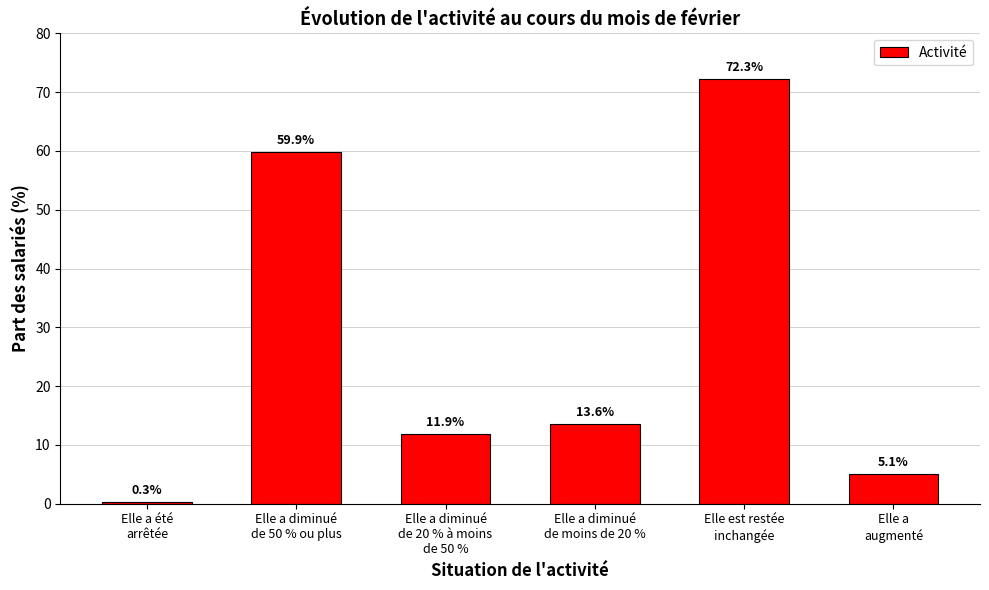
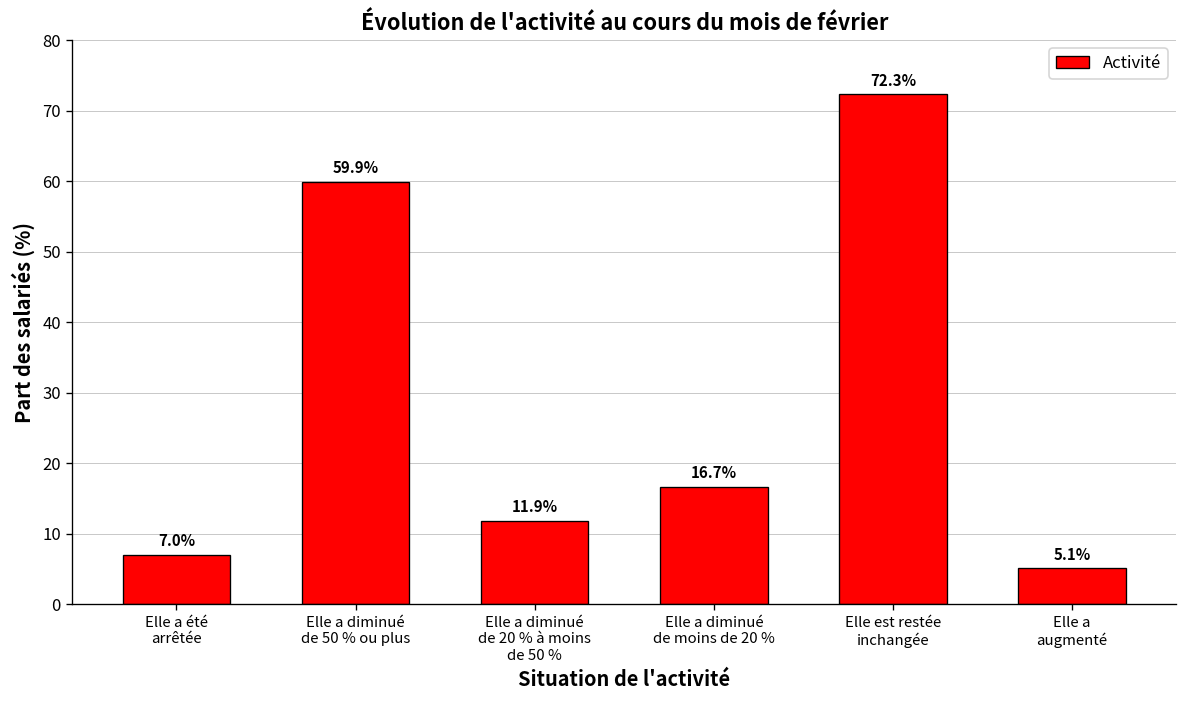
  {
-   "Elle a été arrêtée": "0.3%",
+   "Elle a été arrêtée": "7.0%",
    "Elle a diminué de 50 % ou plus": "59.9%",
    "Elle a diminué de 20 % à moins de 50 %": "11.9%",
-   "Elle a diminué de moins de 20 %": "13.6%",
+   "Elle a diminué de moins de 20 %": "16.7%",
    "Elle est restée inchangée": "72.3%",
    "Elle a augmenté": "5.1%"
  }
